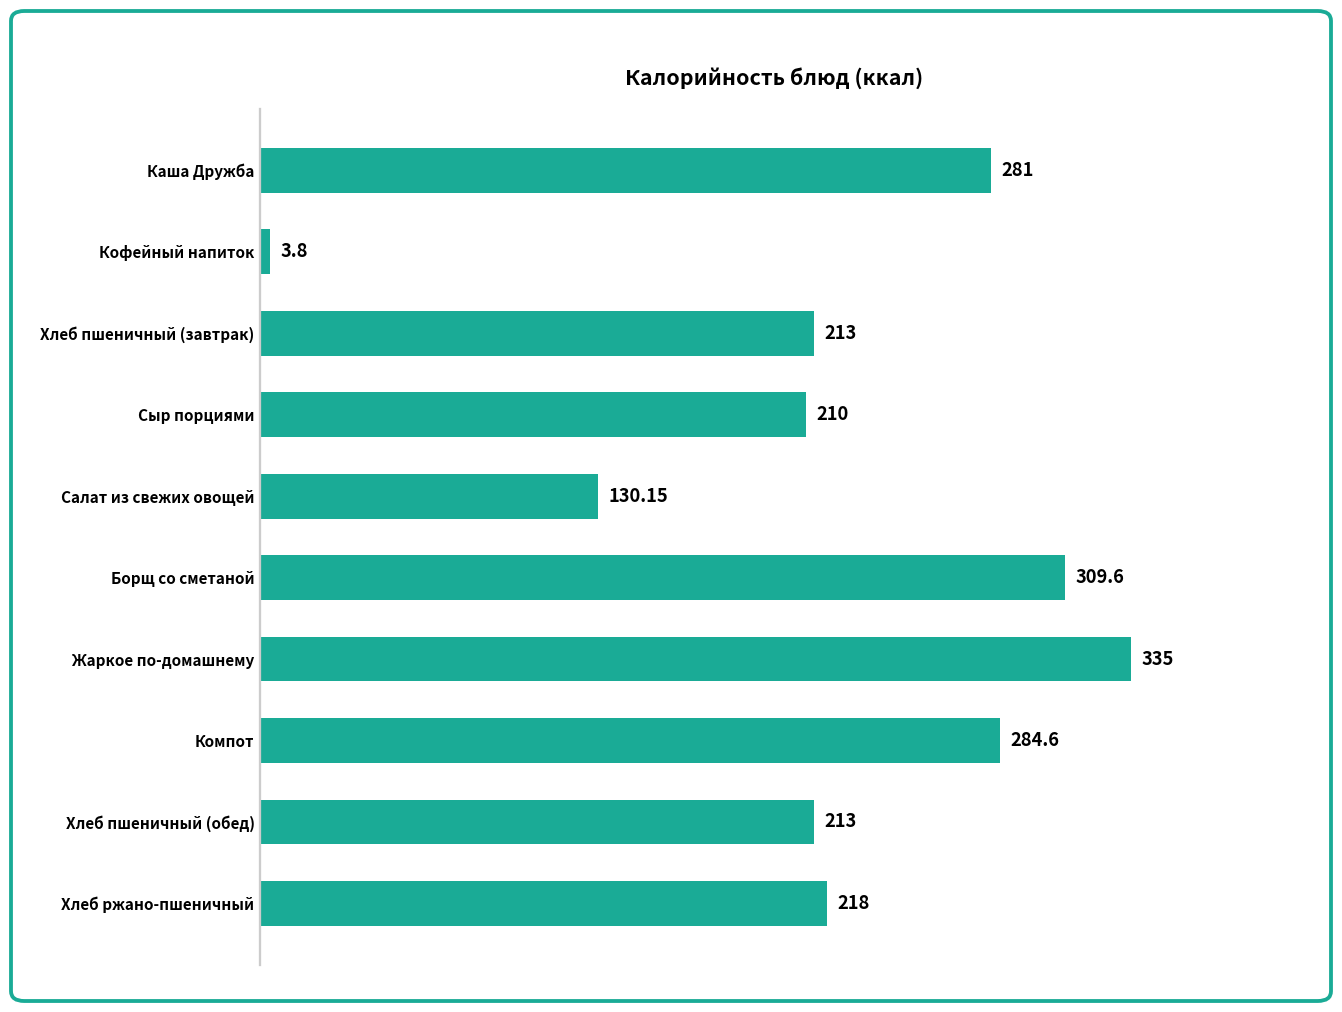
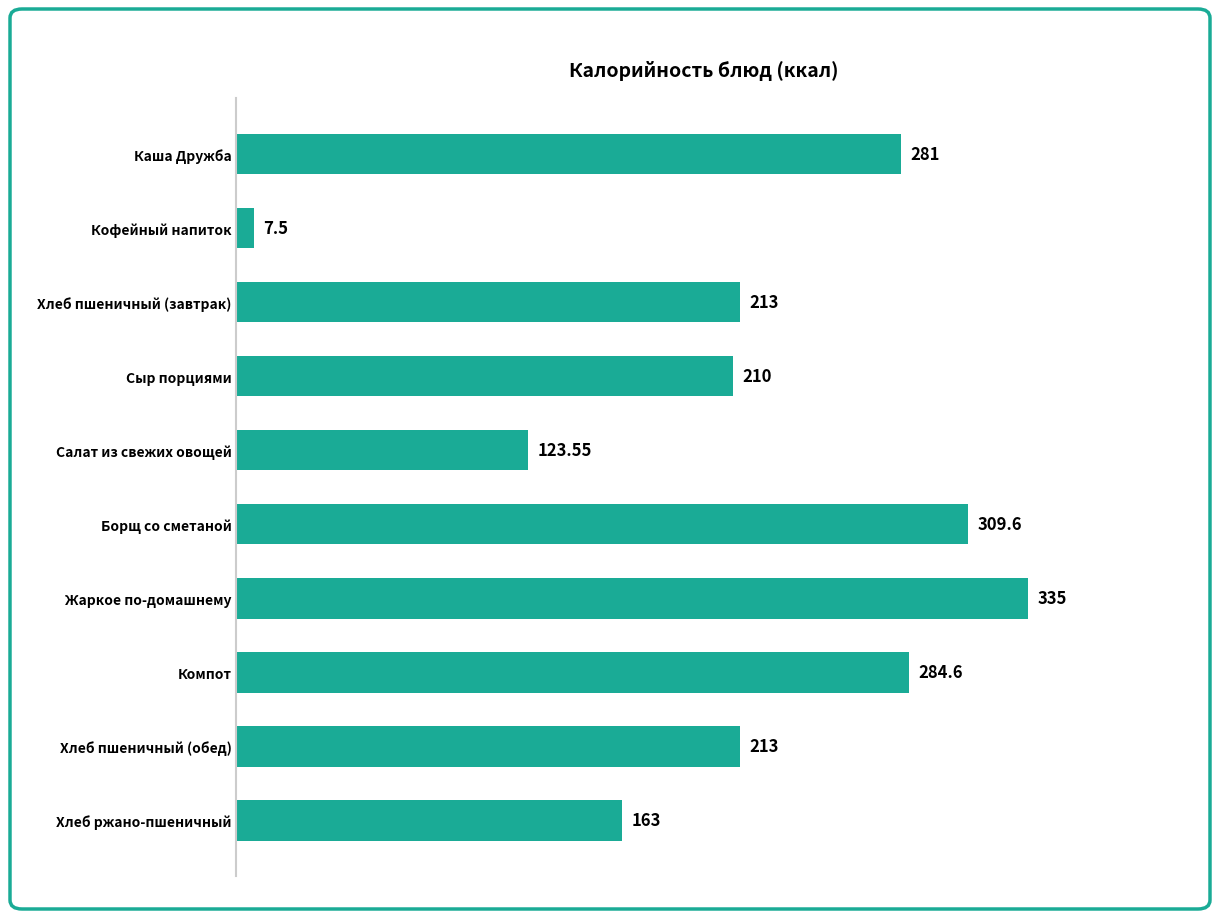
  {
    "Каша Дружба": 281,
-   "Кофейный напиток": 3.8,
+   "Кофейный напиток": 7.5,
    "Хлеб пшеничный (завтрак)": 213,
    "Сыр порциями": 210,
-   "Салат из свежих овощей": 130.15,
+   "Салат из свежих овощей": 123.55,
    "Борщ со сметаной": 309.6,
    "Жаркое по-домашнему": 335,
    "Компот": 284.6,
    "Хлеб пшеничный (обед)": 213,
-   "Хлеб ржано-пшеничный": 218
+   "Хлеб ржано-пшеничный": 163
  }
